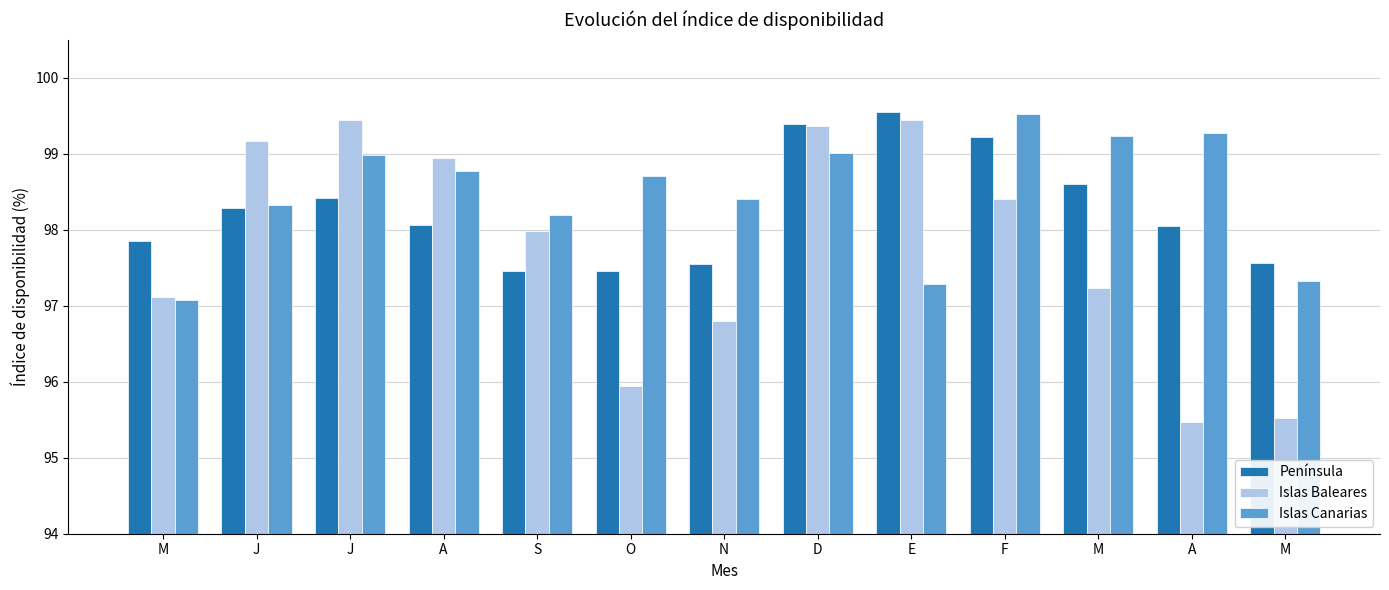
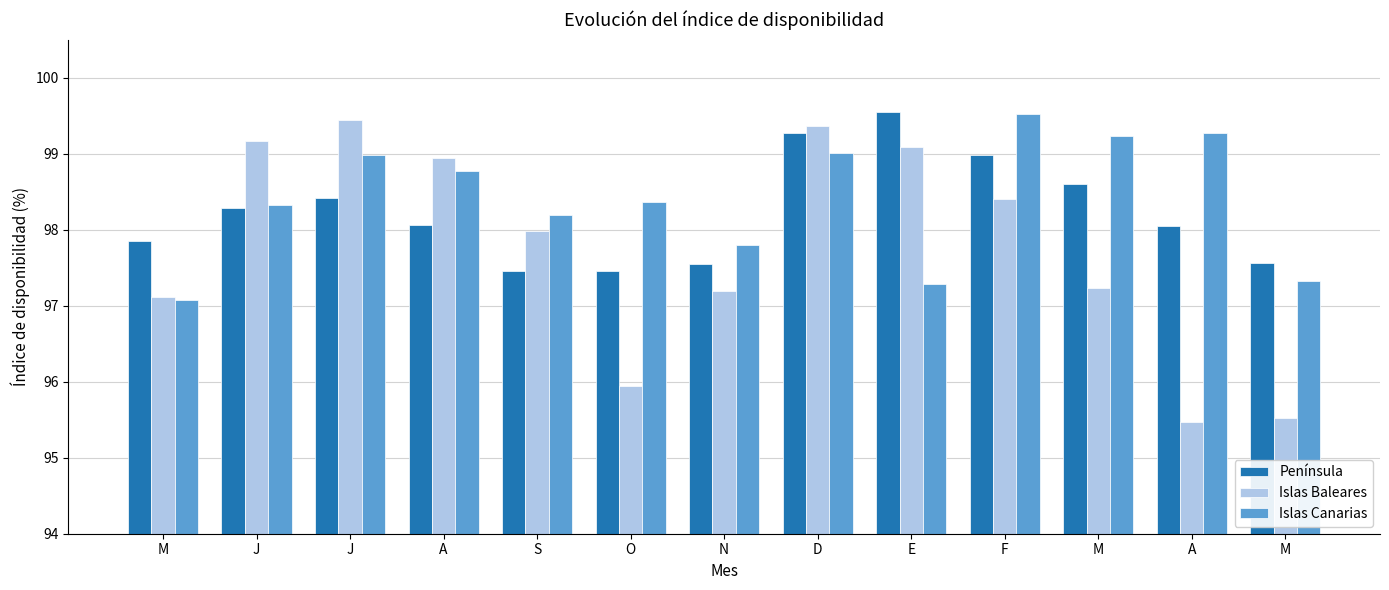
  {
    "Península": {
      "S": 97.5,
      "O": 97.5,
      "N": 97.6,
-     "D": 99.4,
+     "D": 99.3,
      "E": 99.6,
-     "F": 99.2
+     "F": 99.0
    },
    "Islas Baleares": {
      "S": 98.0,
      "O": 96.0,
-     "N": 96.8,
+     "N": 97.2,
      "D": 99.4,
-     "E": 99.4,
+     "E": 99.1,
      "F": 98.4
    },
    "Islas Canarias": {
      "S": 98.2,
-     "O": 98.7,
-     "N": 98.4,
+     "O": 98.4,
+     "N": 97.8,
      "D": 99.0,
      "E": 97.3,
      "F": 99.5
    }
  }
